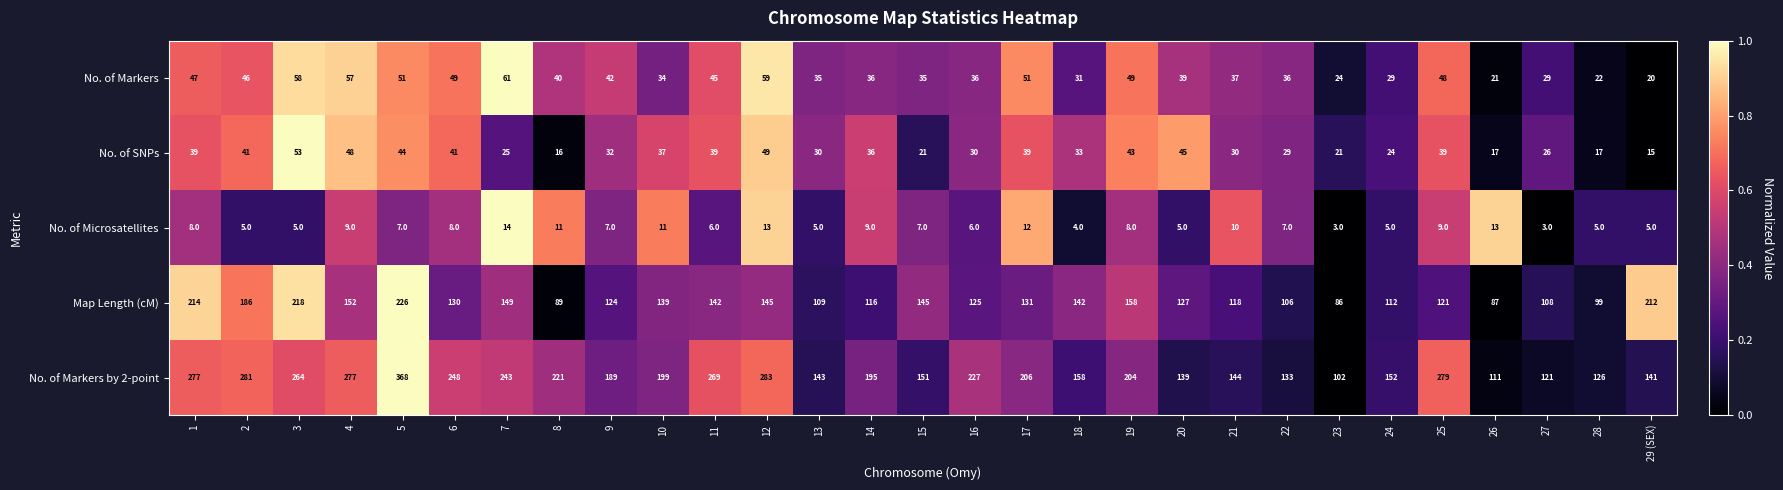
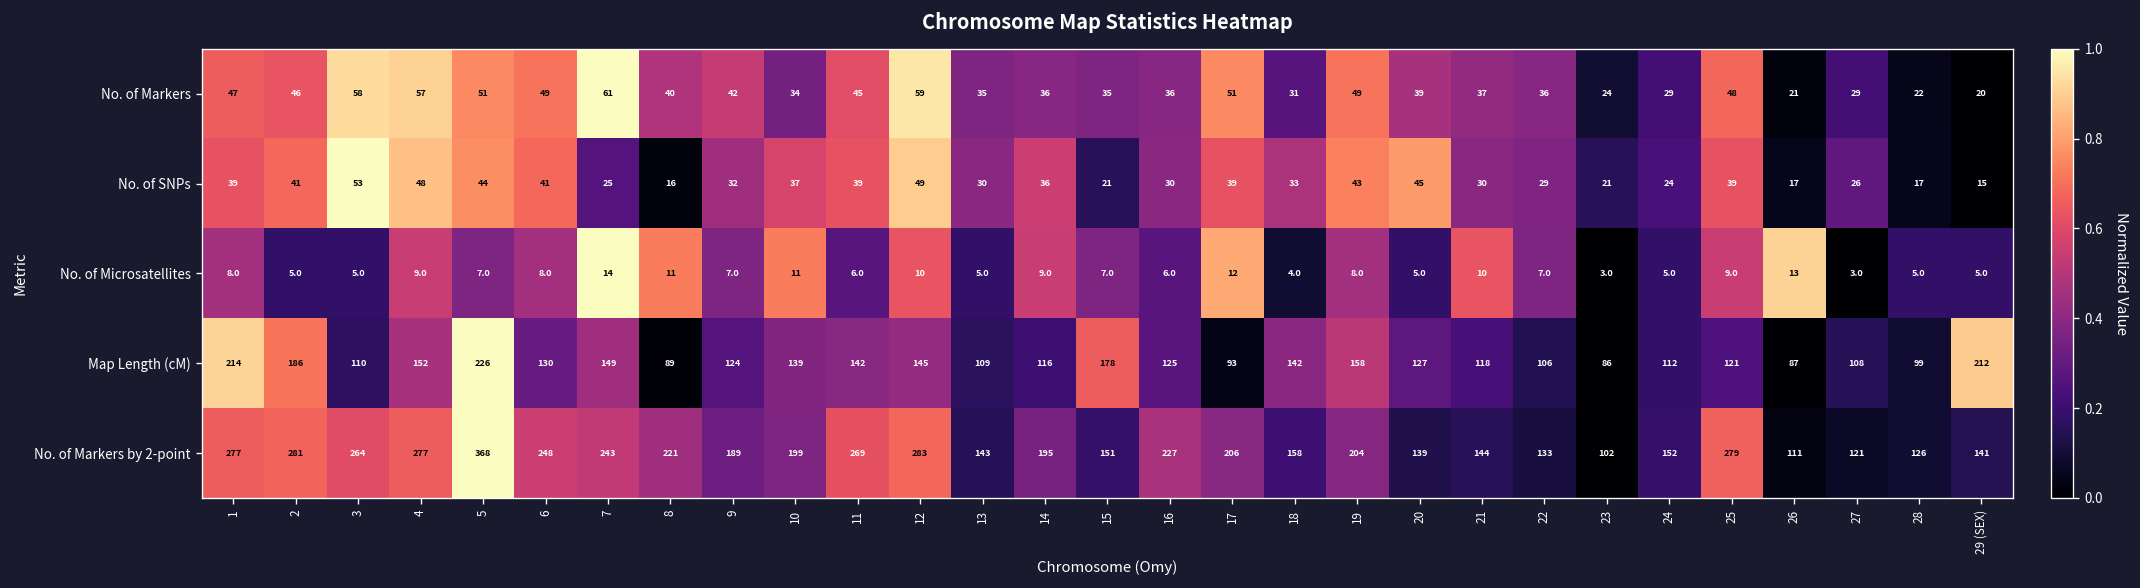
  {
    "No. of Markers": {
      "1": 47,
      "2": 46,
      "3": 58,
      "4": 57,
      "5": 51,
      "6": 49,
      "7": 61,
      "8": 40,
      "9": 42,
      "10": 34,
      "11": 45,
      "12": 59,
      "13": 35,
      "14": 36,
      "15": 35,
      "16": 36,
      "17": 51,
      "18": 31,
      "19": 49,
      "20": 39,
      "21": 37,
      "22": 36,
      "23": 24,
      "24": 29,
      "25": 48,
      "26": 21,
      "27": 29,
      "28": 22,
      "29 (SEX)": 20
    },
    "No. of SNPs": {
      "1": 39,
      "2": 41,
      "3": 53,
      "4": 48,
      "5": 44,
      "6": 41,
      "7": 25,
      "8": 16,
      "9": 32,
      "10": 37,
      "11": 39,
      "12": 49,
      "13": 30,
      "14": 36,
      "15": 21,
      "16": 30,
      "17": 39,
      "18": 33,
      "19": 43,
      "20": 45,
      "21": 30,
      "22": 29,
      "23": 21,
      "24": 24,
      "25": 39,
      "26": 17,
      "27": 26,
      "28": 17,
      "29 (SEX)": 15
    },
    "No. of Microsatellites": {
      "1": 8.0,
      "2": 5.0,
      "3": 5.0,
      "4": 9.0,
      "5": 7.0,
      "6": 8.0,
      "7": 14,
      "8": 11,
      "9": 7.0,
      "10": 11,
      "11": 6.0,
-     "12": 13,
+     "12": 10,
      "13": 5.0,
      "14": 9.0,
      "15": 7.0,
      "16": 6.0,
      "17": 12,
      "18": 4.0,
      "19": 8.0,
      "20": 5.0,
      "21": 10,
      "22": 7.0,
      "23": 3.0,
      "24": 5.0,
      "25": 9.0,
      "26": 13,
      "27": 3.0,
      "28": 5.0,
      "29 (SEX)": 5.0
    },
    "Map Length (cM)": {
      "1": 214,
      "2": 186,
-     "3": 218,
+     "3": 110,
      "4": 152,
      "5": 226,
      "6": 130,
      "7": 149,
      "8": 89,
      "9": 124,
      "10": 139,
      "11": 142,
      "12": 145,
      "13": 109,
      "14": 116,
-     "15": 145,
+     "15": 178,
      "16": 125,
-     "17": 131,
+     "17": 93,
      "18": 142,
      "19": 158,
      "20": 127,
      "21": 118,
      "22": 106,
      "23": 86,
      "24": 112,
      "25": 121,
      "26": 87,
      "27": 108,
      "28": 99,
      "29 (SEX)": 212
    },
    "No. of Markers by 2-point": {
      "1": 277,
      "2": 281,
      "3": 264,
      "4": 277,
      "5": 368,
      "6": 248,
      "7": 243,
      "8": 221,
      "9": 189,
      "10": 199,
      "11": 269,
      "12": 283,
      "13": 143,
      "14": 195,
      "15": 151,
      "16": 227,
      "17": 206,
      "18": 158,
      "19": 204,
      "20": 139,
      "21": 144,
      "22": 133,
      "23": 102,
      "24": 152,
      "25": 279,
      "26": 111,
      "27": 121,
      "28": 126,
      "29 (SEX)": 141
    }
  }
